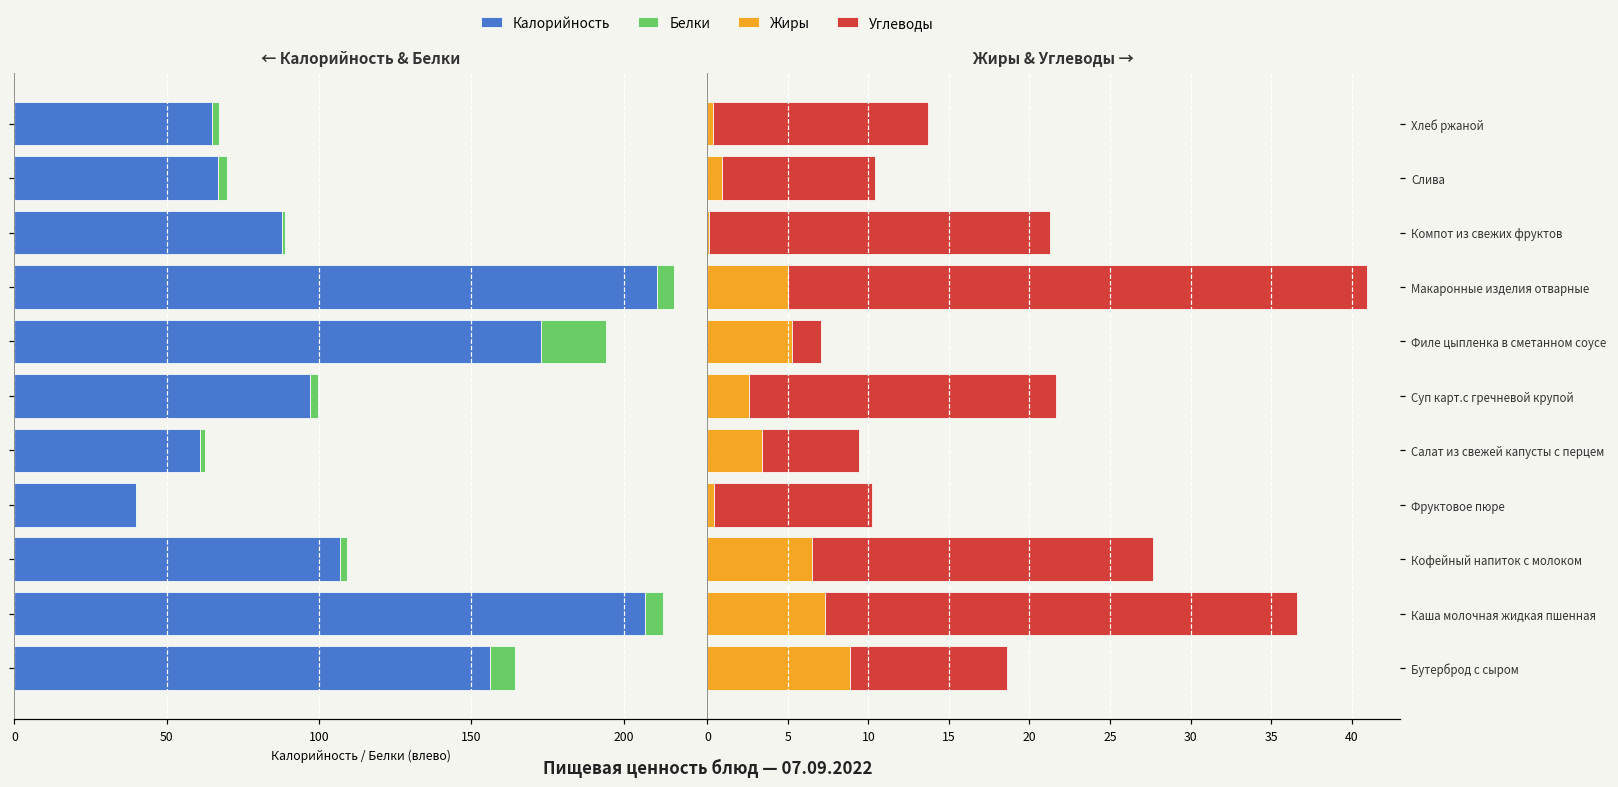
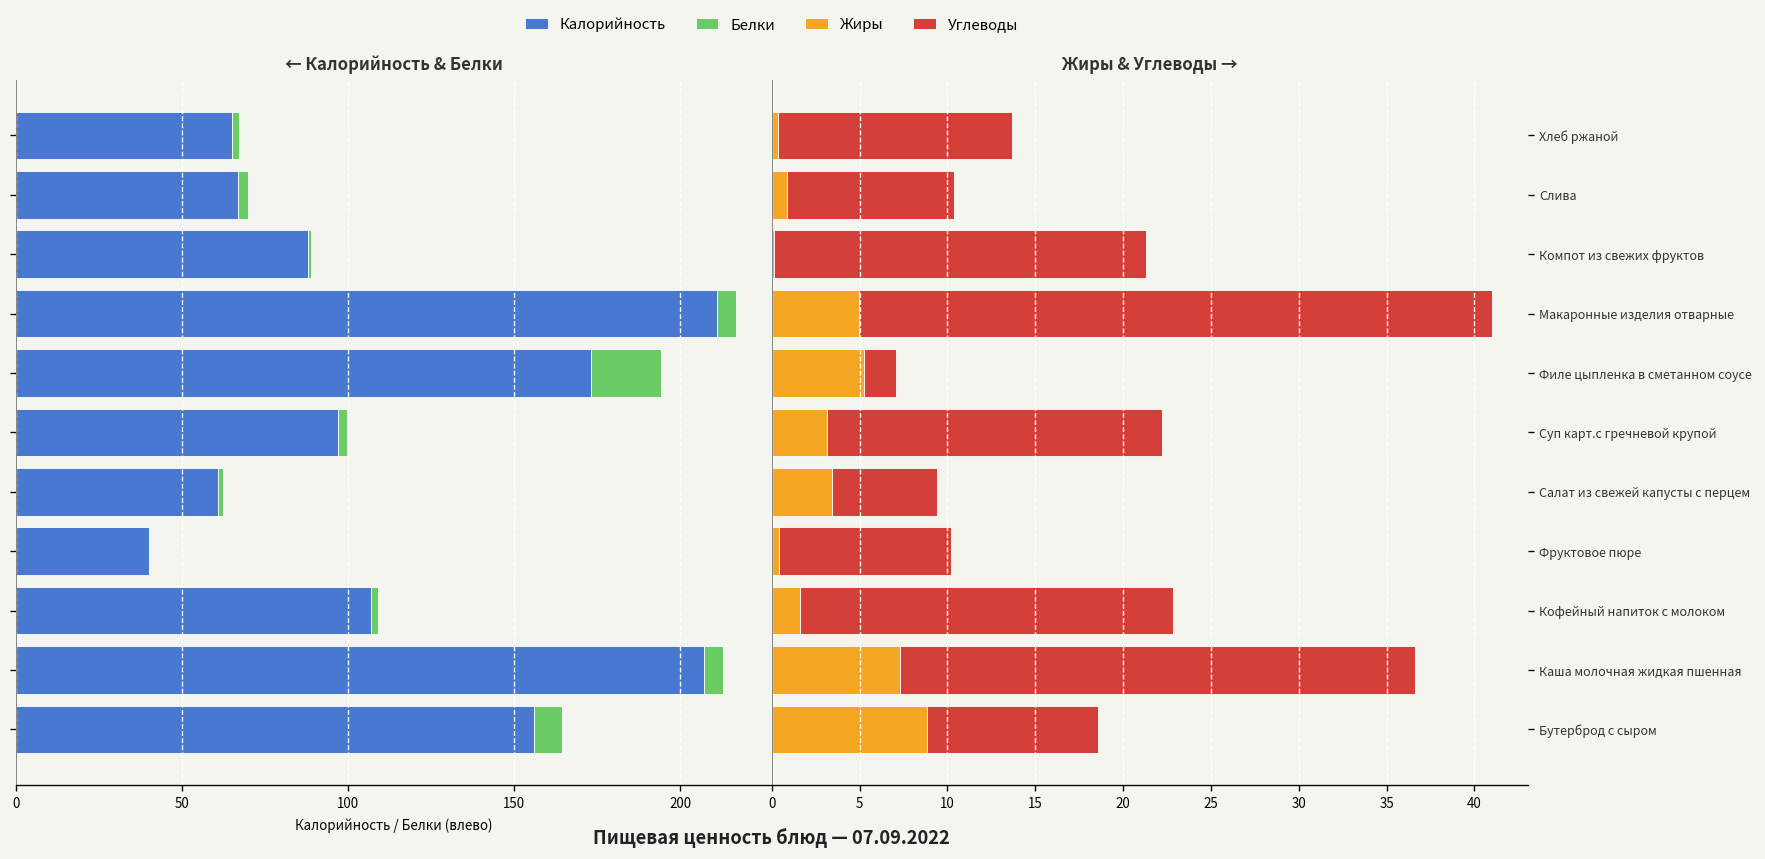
  {
    "Жиры & Углеводы →": {
      "Жиры": {
        "Хлеб ржаной": 0.4,
        "Слива": 0.9,
        "Макаронные изделия отварные": 5.0,
        "Филе цыпленка в сметанном соусе": 5.2,
-       "Суп карт.с гречневой крупой": 2.6,
+       "Суп карт.с гречневой крупой": 3.2,
        "Салат из свежей капусты с перцем": 3.4,
        "Фруктовое пюре": 0.4,
-       "Кофейный напиток с молоком": 6.5,
+       "Кофейный напиток с молоком": 1.6,
        "Каша молочная жидкая пшенная": 7.3,
        "Бутерброд с сыром": 8.9
      },
      "Углеводы": {
        "Хлеб ржаной": 13.3,
        "Слива": 9.5,
        "Компот из свежих фруктов": 21.2,
        "Макаронные изделия отварные": 36.0,
        "Филе цыпленка в сметанном соусе": 1.8,
        "Суп карт.с гречневой крупой": 19.1,
        "Салат из свежей капусты с перцем": 6.0,
        "Фруктовое пюре": 9.8,
        "Кофейный напиток с молоком": 21.2,
        "Каша молочная жидкая пшенная": 29.3,
        "Бутерброд с сыром": 9.7
      }
    }
  }
